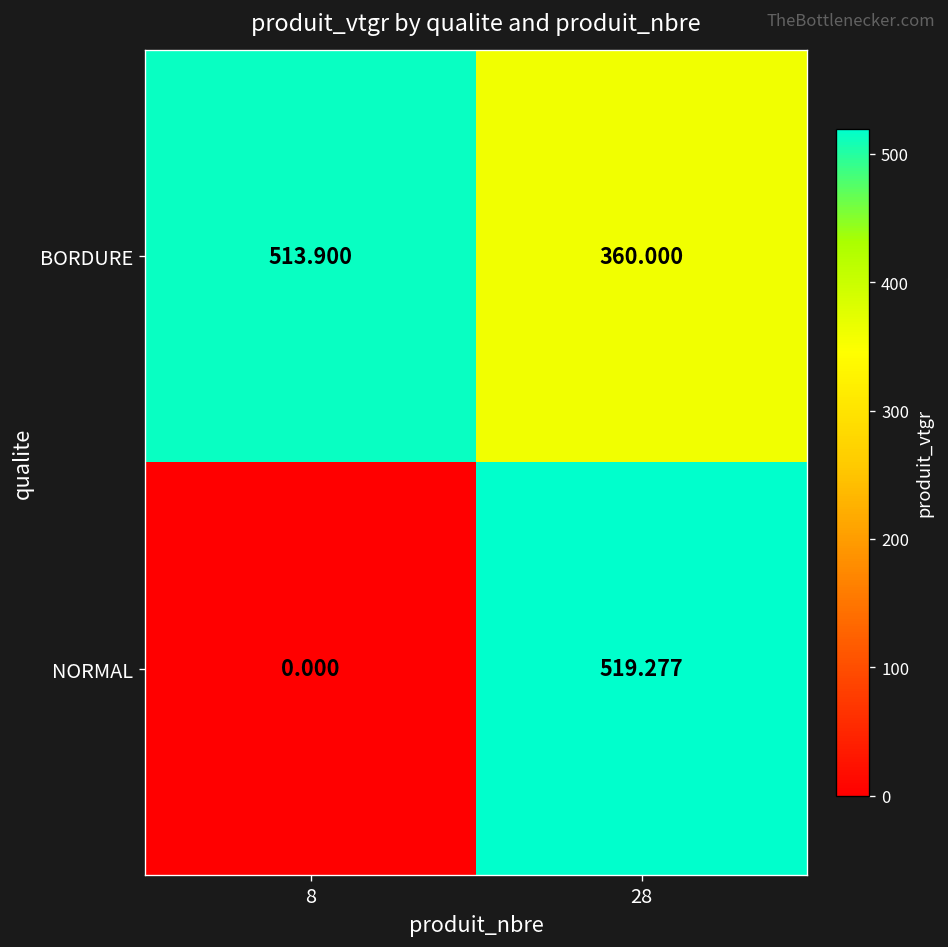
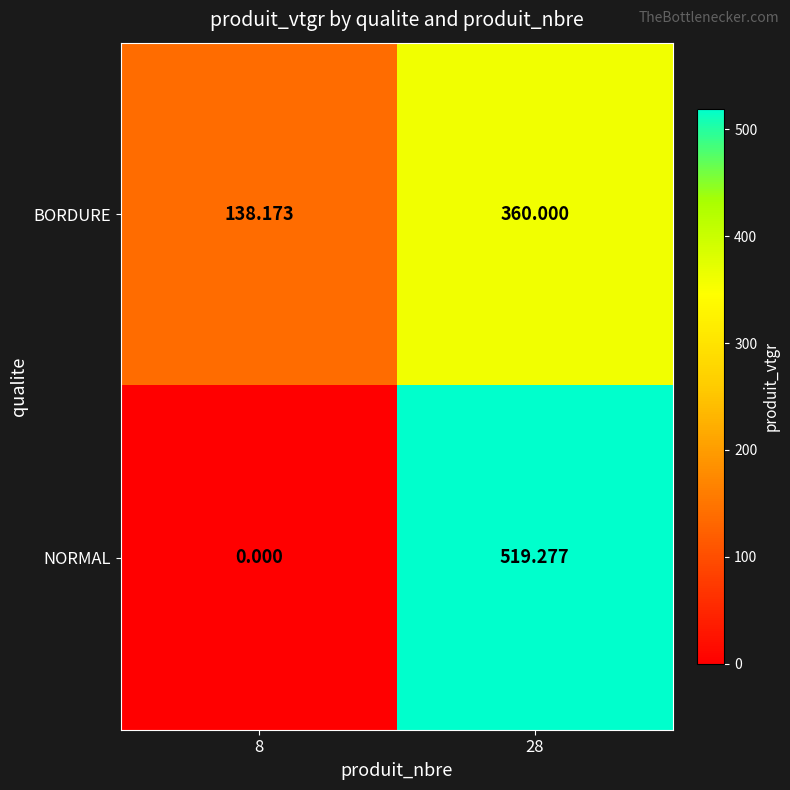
  {
    "BORDURE": {
-     "8": 513.900,
+     "8": 138.173,
      "28": 360.000
    },
    "NORMAL": {
      "8": 0.000,
      "28": 519.277
    }
  }
